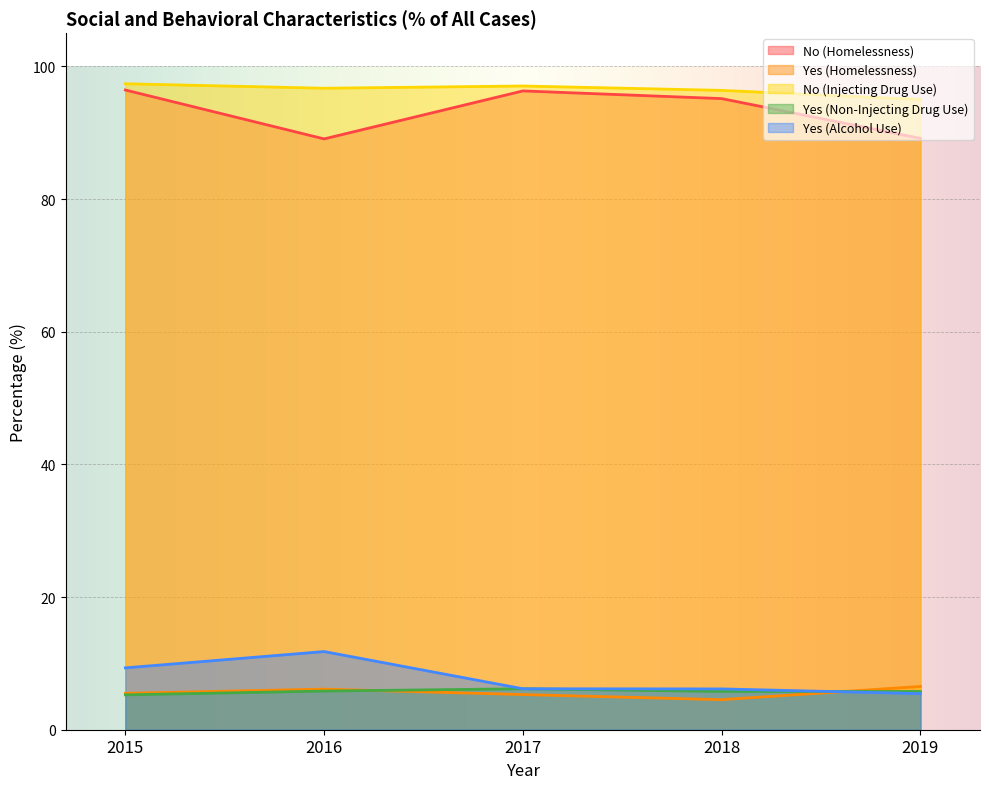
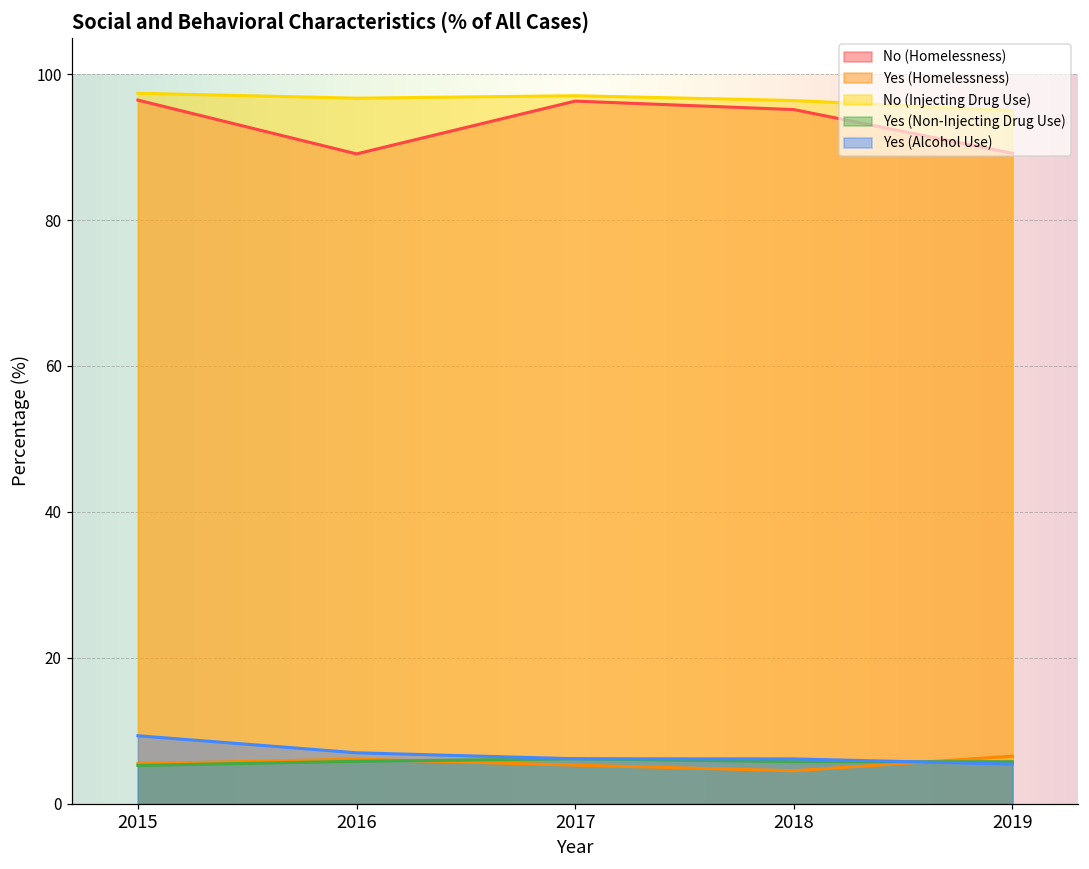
  {
    "No (Homelessness)": {
      "2015": 96,
      "2016": 89,
      "2017": 96,
      "2018": 95
    },
    "Yes (Alcohol Use)": {
      "2015": 9,
-     "2016": 12
+     "2016": 7
    }
  }
